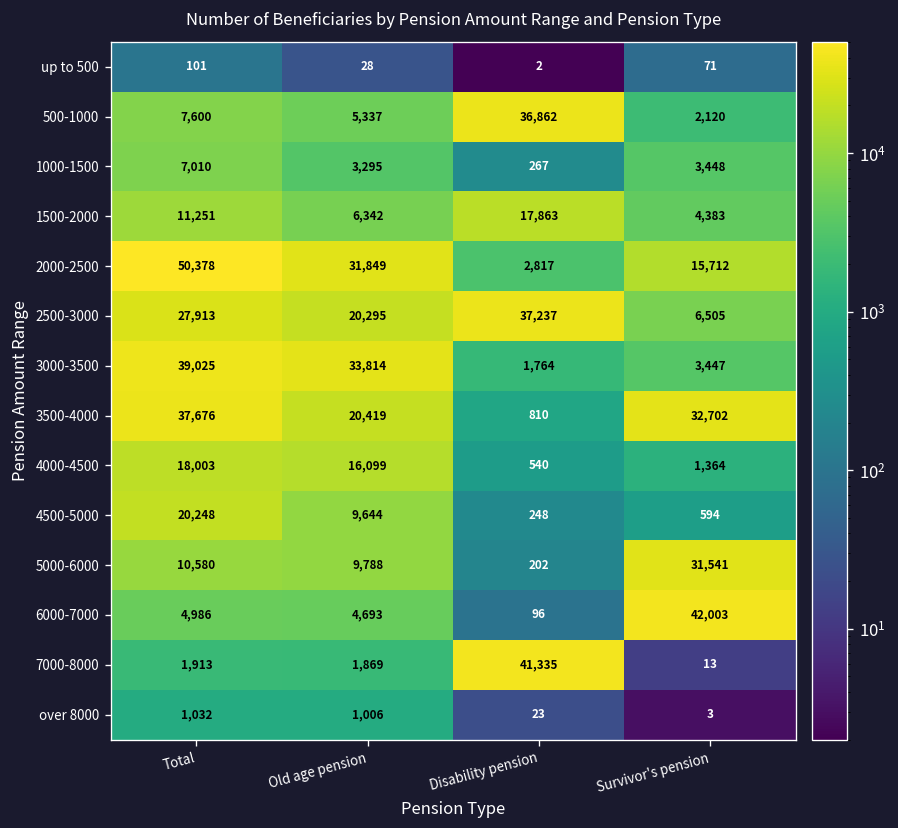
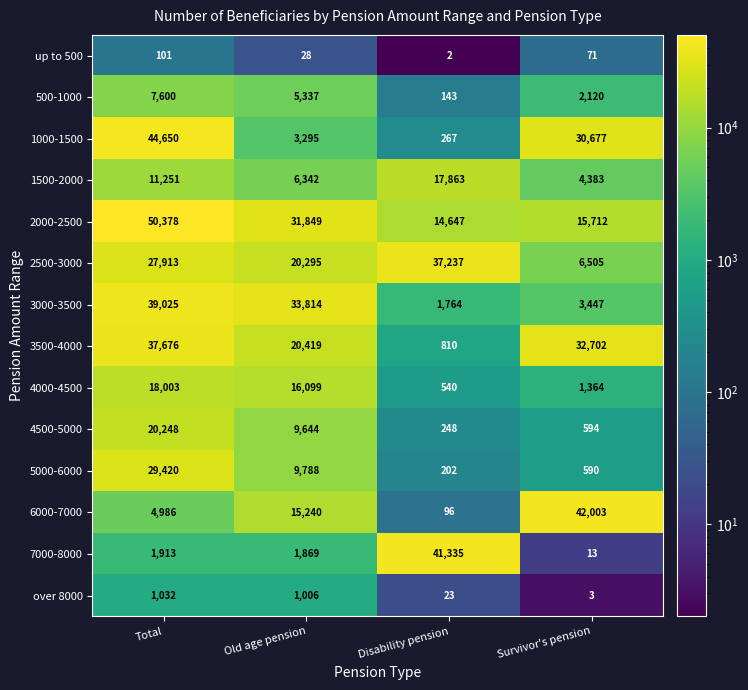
  {
    "up to 500": {
      "Total": "101",
      "Old age pension": "28",
      "Disability pension": "2",
      "Survivor's pension": "71"
    },
    "500-1000": {
      "Total": "7,600",
      "Old age pension": "5,337",
-     "Disability pension": "36,862",
+     "Disability pension": "143",
      "Survivor's pension": "2,120"
    },
    "1000-1500": {
-     "Total": "7,010",
+     "Total": "44,650",
      "Old age pension": "3,295",
      "Disability pension": "267",
-     "Survivor's pension": "3,448"
+     "Survivor's pension": "30,677"
    },
    "1500-2000": {
      "Total": "11,251",
      "Old age pension": "6,342",
      "Disability pension": "17,863",
      "Survivor's pension": "4,383"
    },
    "2000-2500": {
      "Total": "50,378",
      "Old age pension": "31,849",
-     "Disability pension": "2,817",
+     "Disability pension": "14,647",
      "Survivor's pension": "15,712"
    },
    "2500-3000": {
      "Total": "27,913",
      "Old age pension": "20,295",
      "Disability pension": "37,237",
      "Survivor's pension": "6,505"
    },
    "3000-3500": {
      "Total": "39,025",
      "Old age pension": "33,814",
      "Disability pension": "1,764",
      "Survivor's pension": "3,447"
    },
    "3500-4000": {
      "Total": "37,676",
      "Old age pension": "20,419",
      "Disability pension": "810",
      "Survivor's pension": "32,702"
    },
    "4000-4500": {
      "Total": "18,003",
      "Old age pension": "16,099",
      "Disability pension": "540",
      "Survivor's pension": "1,364"
    },
    "4500-5000": {
      "Total": "20,248",
      "Old age pension": "9,644",
      "Disability pension": "248",
      "Survivor's pension": "594"
    },
    "5000-6000": {
-     "Total": "10,580",
+     "Total": "29,420",
      "Old age pension": "9,788",
      "Disability pension": "202",
-     "Survivor's pension": "31,541"
+     "Survivor's pension": "590"
    },
    "6000-7000": {
      "Total": "4,986",
-     "Old age pension": "4,693",
+     "Old age pension": "15,240",
      "Disability pension": "96",
      "Survivor's pension": "42,003"
    },
    "7000-8000": {
      "Total": "1,913",
      "Old age pension": "1,869",
      "Disability pension": "41,335",
      "Survivor's pension": "13"
    },
    "over 8000": {
      "Total": "1,032",
      "Old age pension": "1,006",
      "Disability pension": "23",
      "Survivor's pension": "3"
    }
  }
